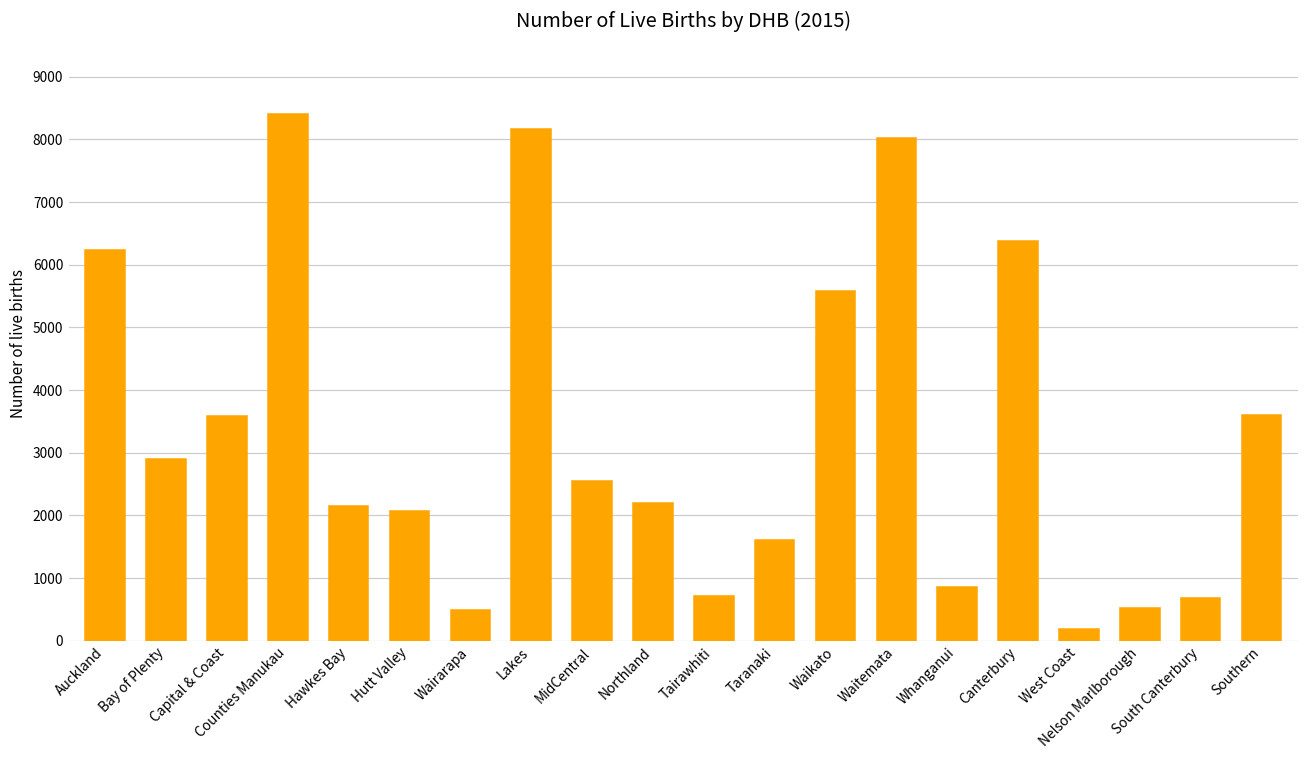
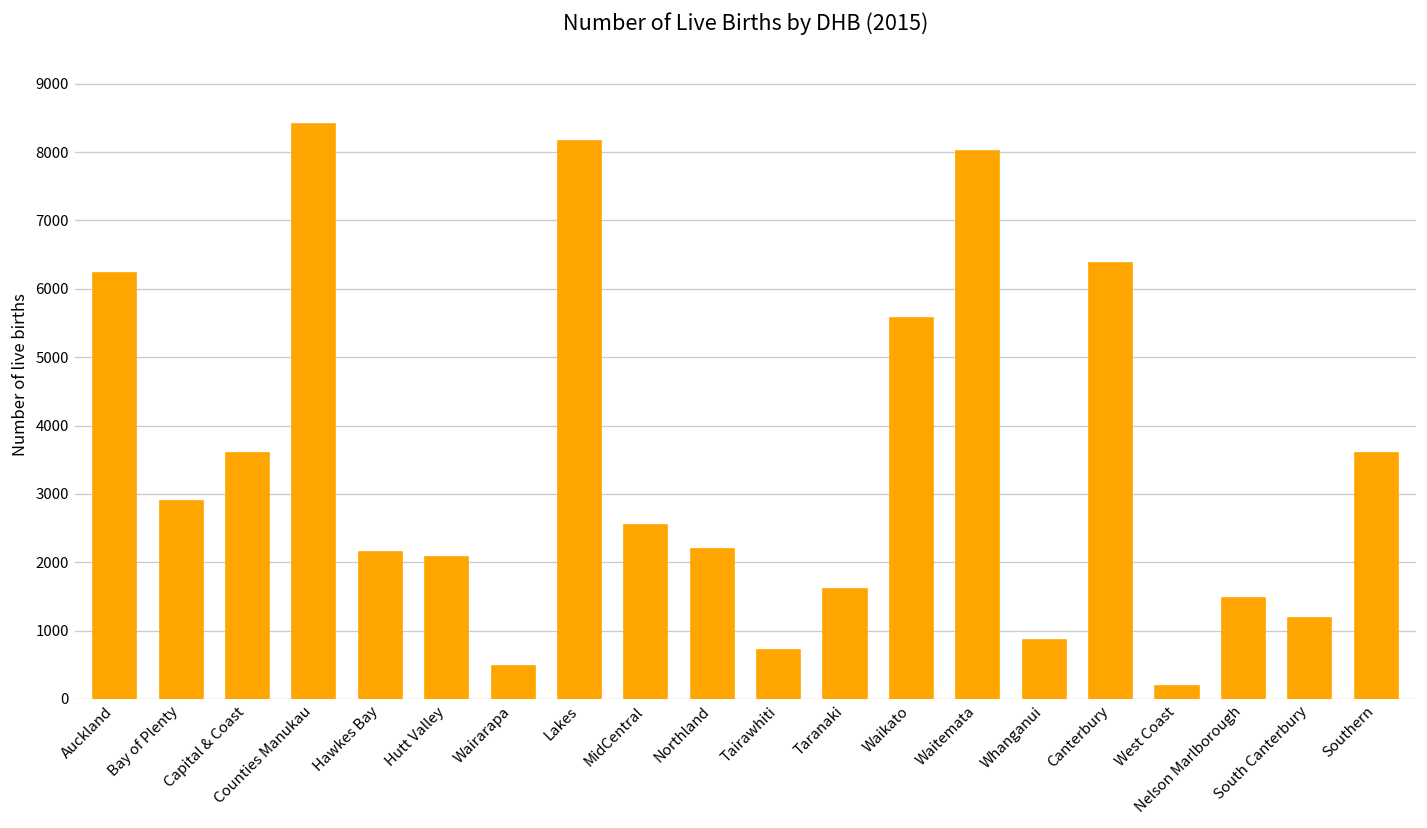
  {
    "Auckland": 6200,
    "Bay of Plenty": 2900,
    "Capital & Coast": 3600,
    "Counties Manukau": 8400,
    "Hawkes Bay": 2200,
    "Hutt Valley": 2100,
    "Wairarapa": 500,
    "Lakes": 8200,
    "MidCentral": 2500,
    "Northland": 2200,
    "Tairawhiti": 700,
    "Taranaki": 1600,
    "Waikato": 5600,
    "Waitemata": 8000,
    "Whanganui": 900,
    "Canterbury": 6400,
    "West Coast": 200,
-   "Nelson Marlborough": 500,
-   "South Canterbury": 700,
+   "Nelson Marlborough": 1500,
+   "South Canterbury": 1200,
    "Southern": 3600
  }
